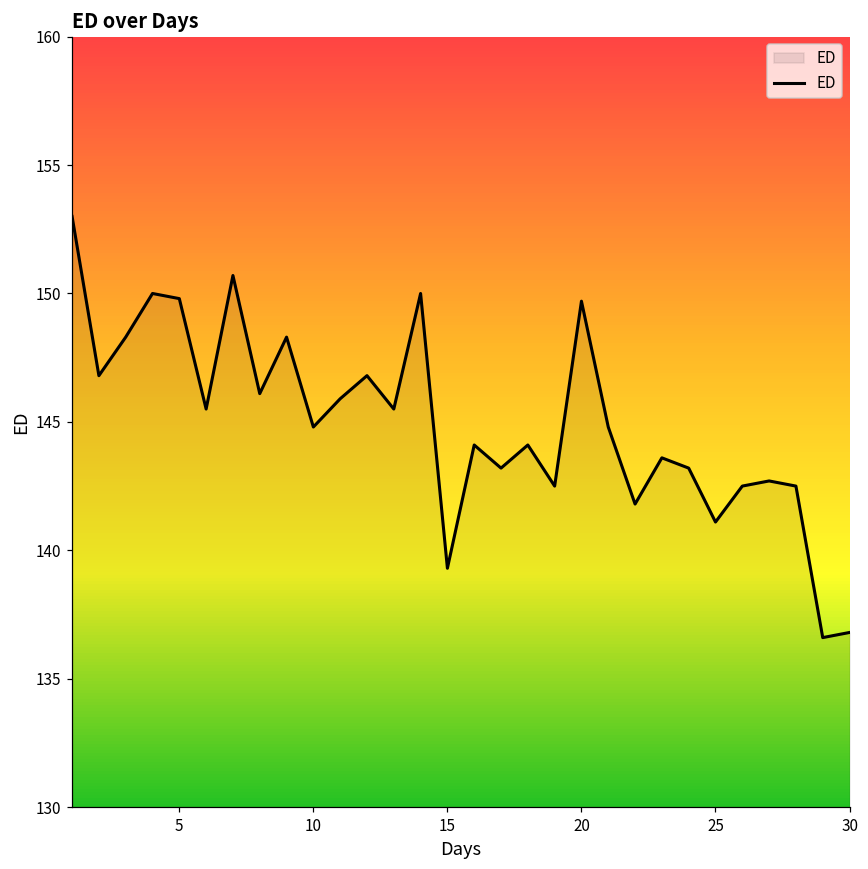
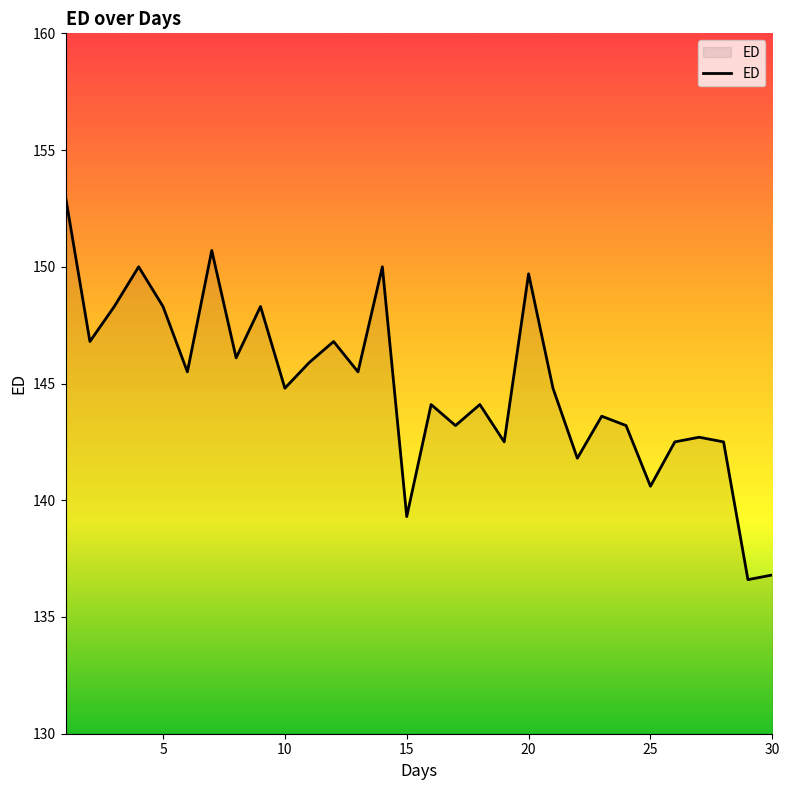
  {
-   "5": 149.8,
+   "5": 148.3,
    "10": 144.8,
    "15": 139.3,
    "20": 149.7,
-   "25": 141.1,
+   "25": 140.6,
    "30": 136.8
  }
